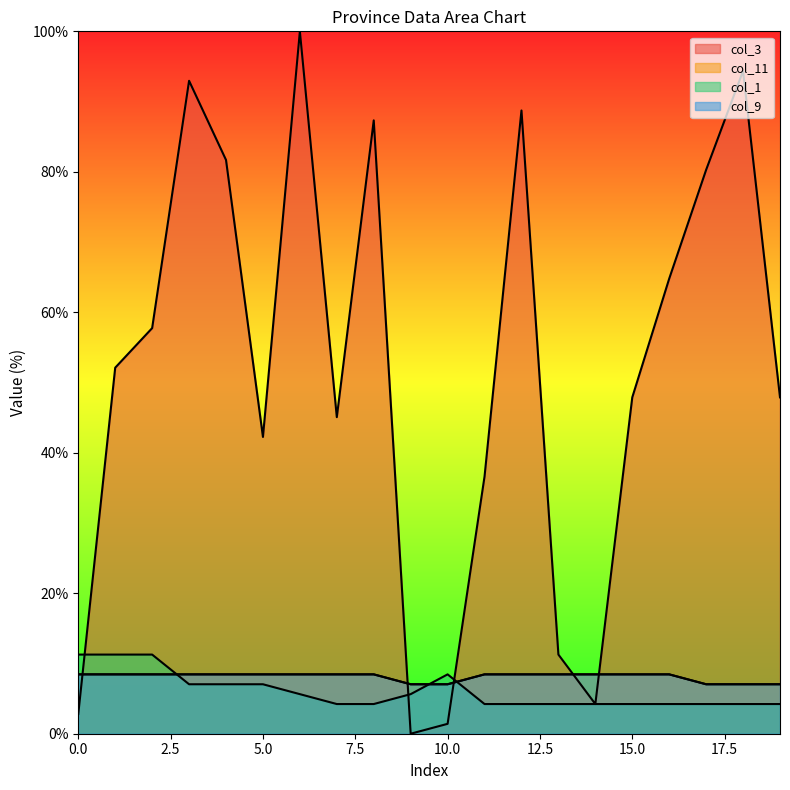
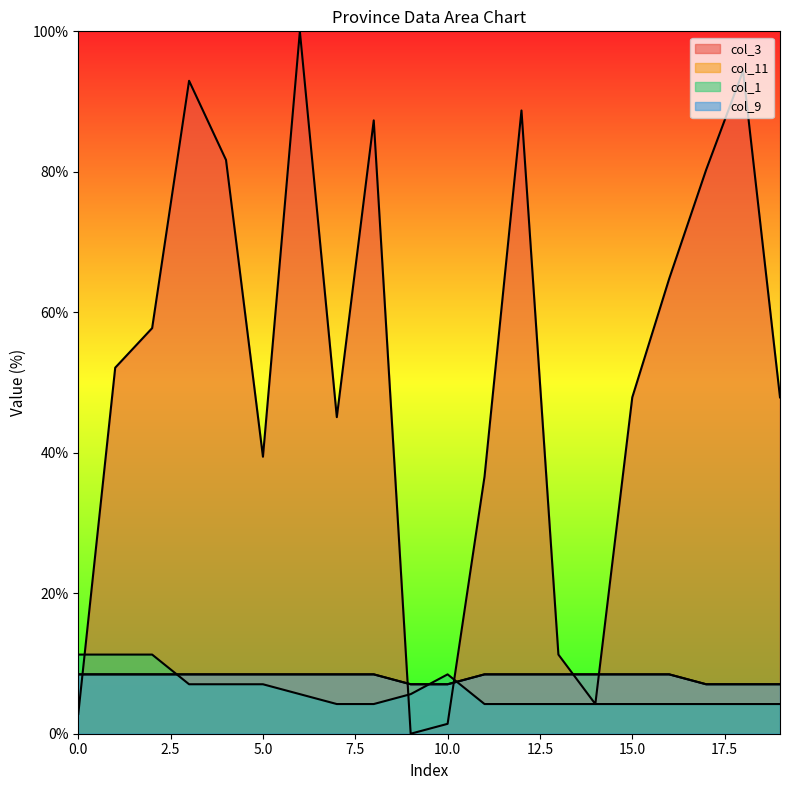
  {
    "col_3": {
      "0.0": "3%",
-     "5.0": "42%",
+     "5.0": "39%",
      "10.0": "1%",
      "15.0": "48%"
    },
    "col_9": {
      "0.0": "8%",
      "5.0": "8%",
      "10.0": "7%",
      "15.0": "8%"
    },
    "col_1": {
      "0.0": "11%",
      "5.0": "7%",
      "10.0": "8%",
      "15.0": "4%"
    }
  }
